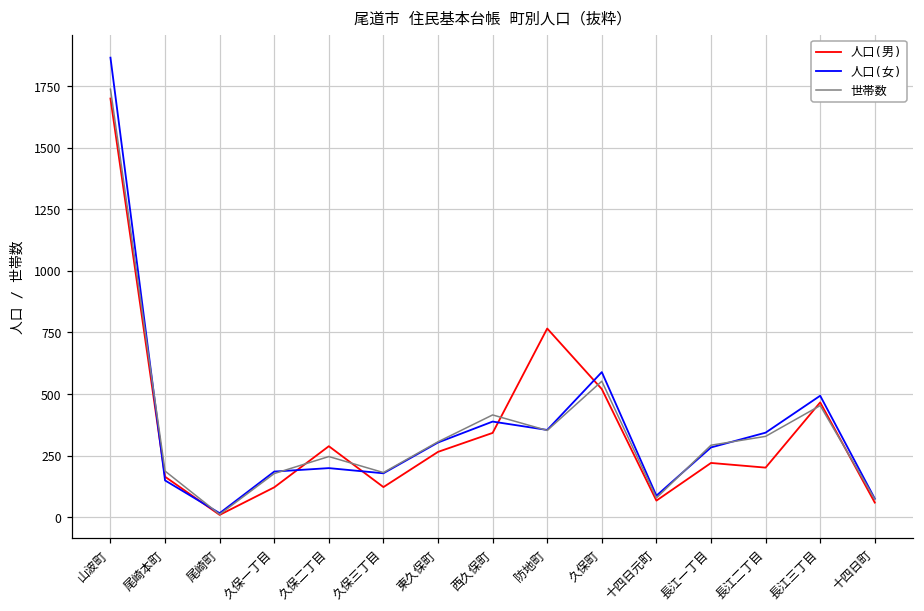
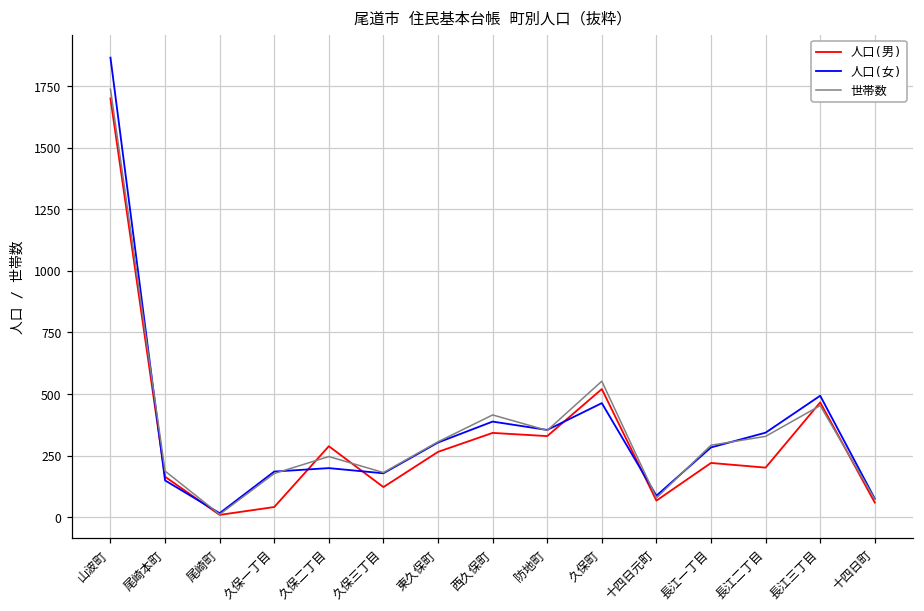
  {
    "人口(男)": {
      "山波町": 1700,
      "尾崎本町": 160,
-     "久保一丁目": 120,
+     "久保一丁目": 40,
      "久保二丁目": 290,
      "久保三丁目": 120,
      "東久保町": 270,
      "西久保町": 340,
-     "防地町": 770,
+     "防地町": 330,
      "久保町": 520,
      "長江一丁目": 220,
      "長江二丁目": 200,
      "長江三丁目": 470,
      "十四日町": 60
    },
    "人口(女)": {
      "山波町": 1870,
      "尾崎本町": 150,
      "久保二丁目": 200,
      "西久保町": 390,
-     "久保町": 590,
+     "久保町": 460,
      "長江二丁目": 340,
      "長江三丁目": 490
    },
    "世帯数": {
      "山波町": 1740,
      "尾崎本町": 190,
      "久保二丁目": 250,
      "西久保町": 420,
      "久保町": 550,
      "長江二丁目": 330,
      "長江三丁目": 450
    }
  }
